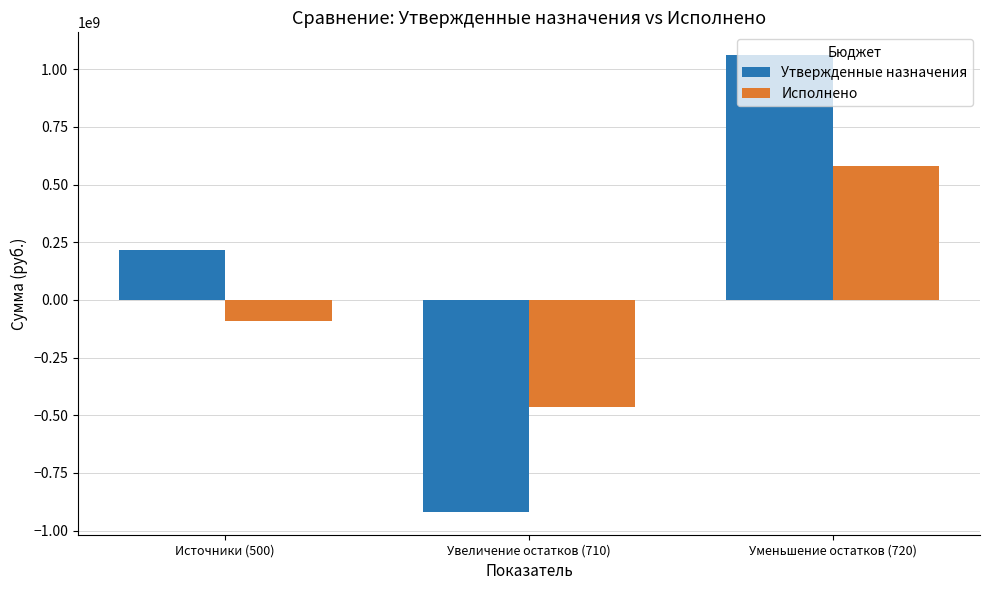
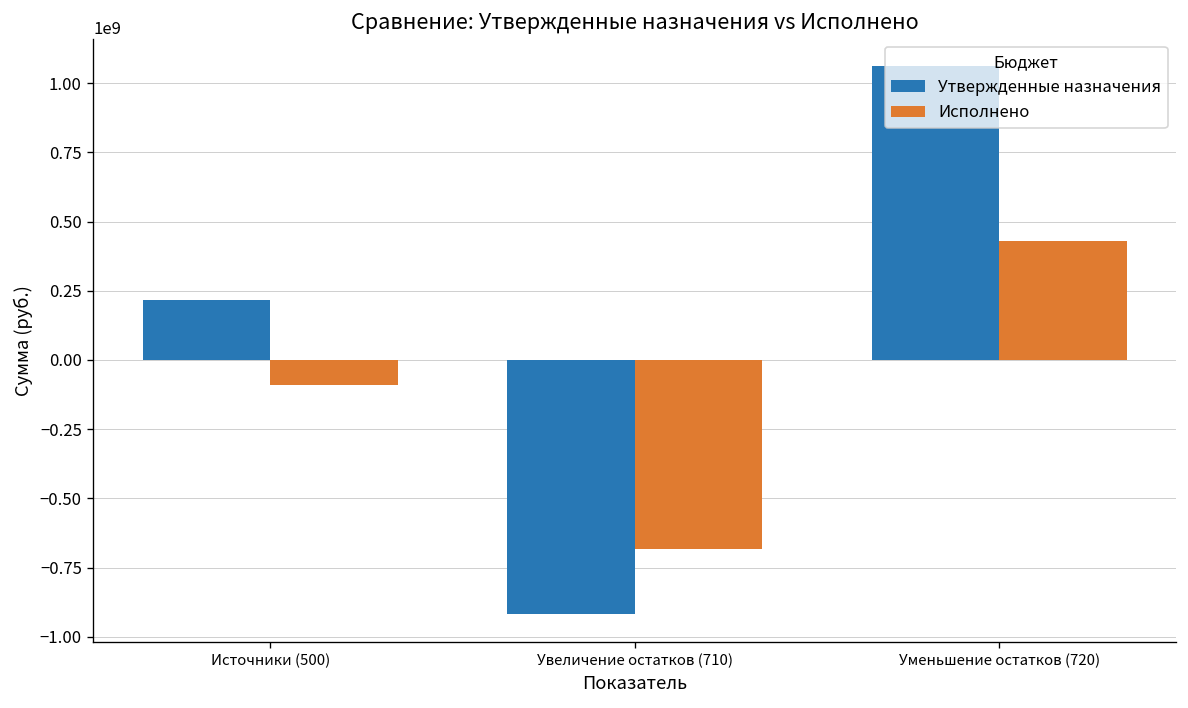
  {
    "Утвержденные назначения": {
      "Источники (500)": 220000000,
      "Увеличение остатков (710)": -920000000
    },
    "Исполнено": {
      "Источники (500)": -90000000,
-     "Увеличение остатков (710)": -460000000,
-     "Уменьшение остатков (720)": 580000000
+     "Увеличение остатков (710)": -680000000,
+     "Уменьшение остатков (720)": 430000000
    }
  }
